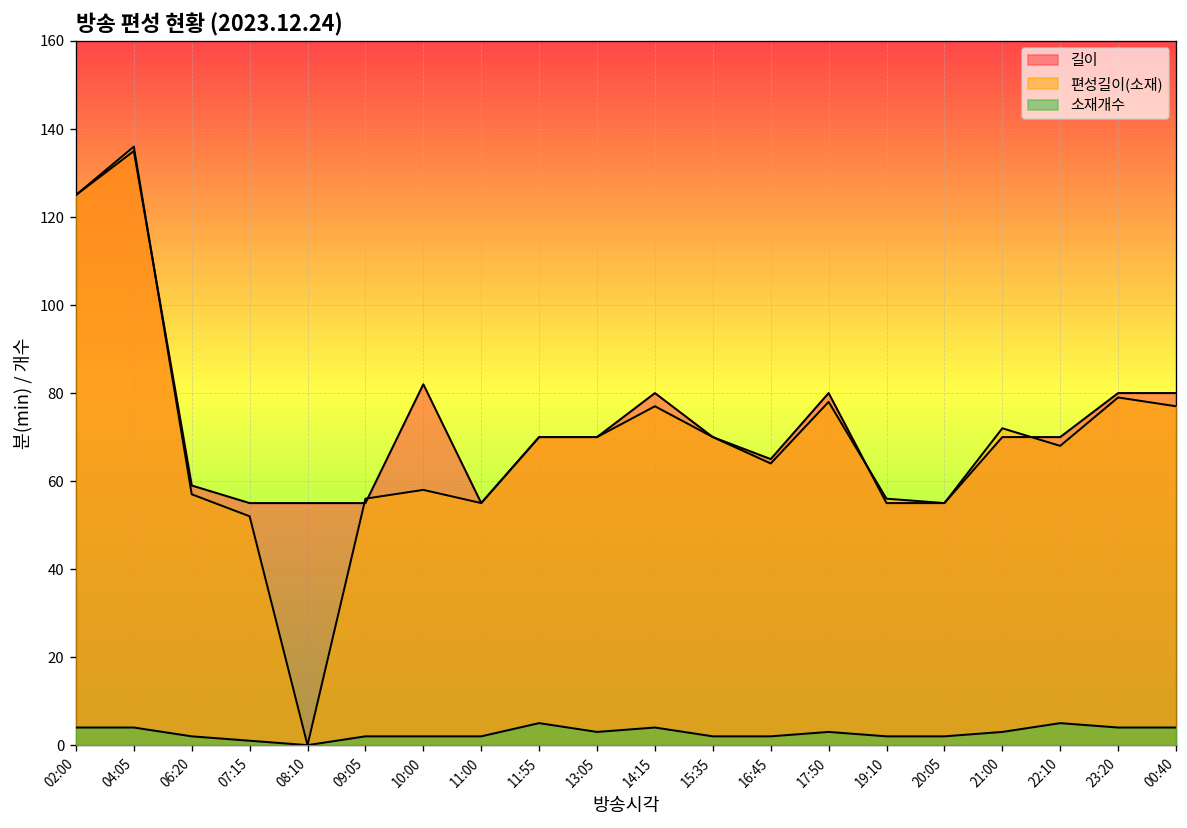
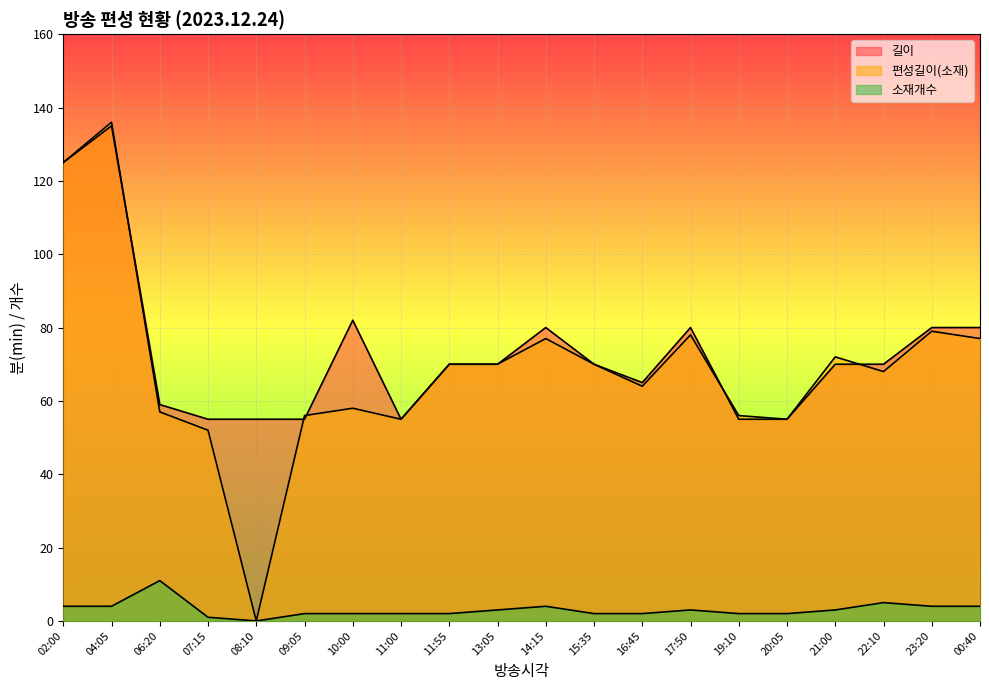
  {
    "길이": {
      "04:05": 135,
      "06:20": 59,
      "07:15": 55,
      "08:10": 55,
      "09:05": 55,
      "10:00": 82,
      "14:15": 80,
      "16:45": 65,
      "17:50": 80,
      "19:10": 55,
      "21:00": 70,
      "22:10": 70,
      "23:20": 80,
      "00:40": 80
    },
    "편성길이(소재)": {
      "04:05": 136,
      "06:20": 57,
      "07:15": 52,
      "09:05": 56,
      "10:00": 58,
      "14:15": 77,
      "16:45": 64,
      "17:50": 78,
      "19:10": 56,
      "21:00": 72,
      "22:10": 68,
      "23:20": 79,
      "00:40": 77
    },
    "소재개수": {
      "02:00": 4,
      "04:05": 4,
-     "06:20": 2,
+     "06:20": 11,
      "07:15": 1,
      "09:05": 2,
      "10:00": 2,
      "11:00": 2,
-     "11:55": 5,
+     "11:55": 2,
      "13:05": 3,
      "14:15": 4,
      "15:35": 2,
      "16:45": 2,
      "17:50": 3,
      "19:10": 2,
      "20:05": 2,
      "21:00": 3,
      "22:10": 5,
      "23:20": 4,
      "00:40": 4
    }
  }
